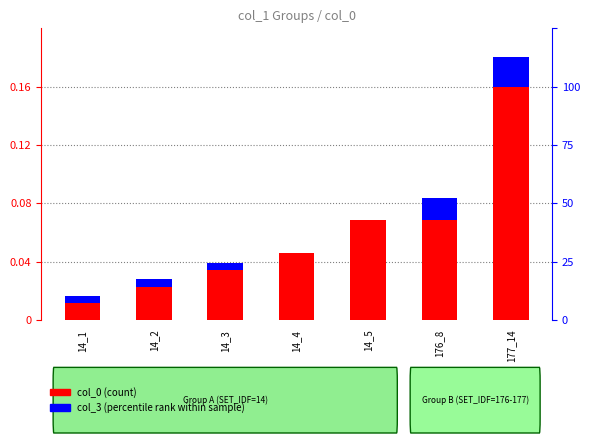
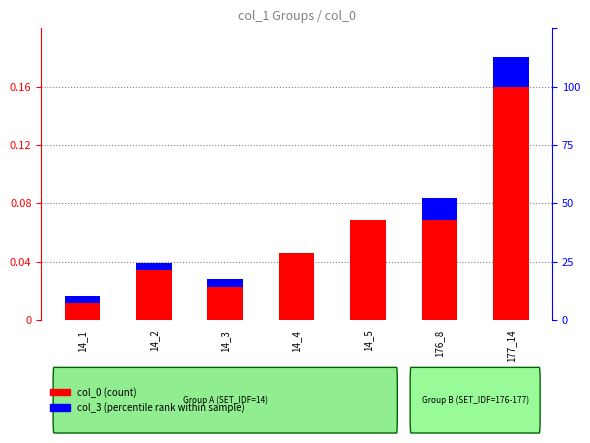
  {
    "col_0 (count)": {
      "14_1": 0.011,
-     "14_2": 0.023,
-     "14_3": 0.034,
+     "14_2": 0.034,
+     "14_3": 0.023,
      "14_4": 0.046,
      "14_5": 0.069,
      "176_8": 0.069,
      "177_14": 0.160
    }
  }
